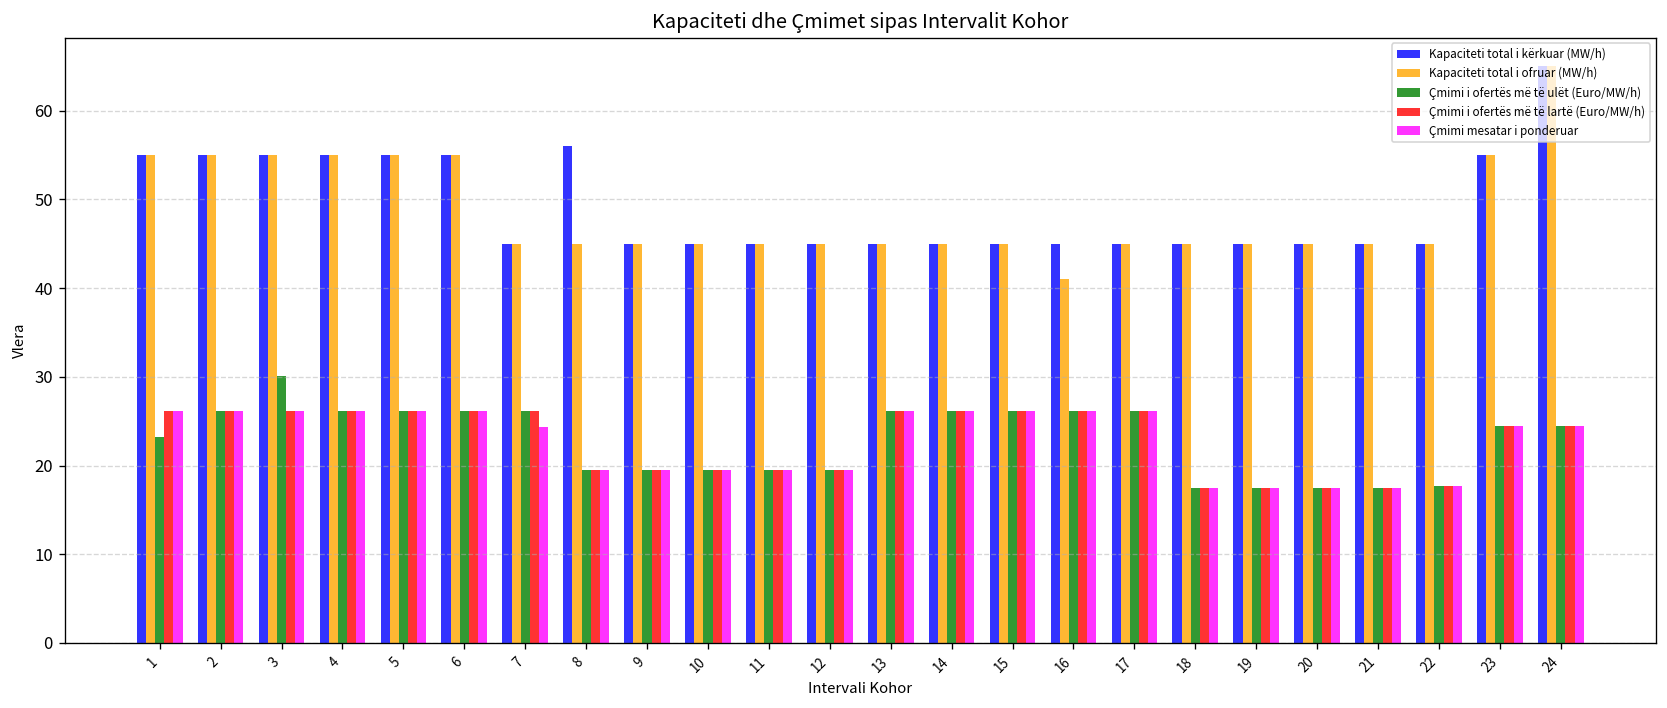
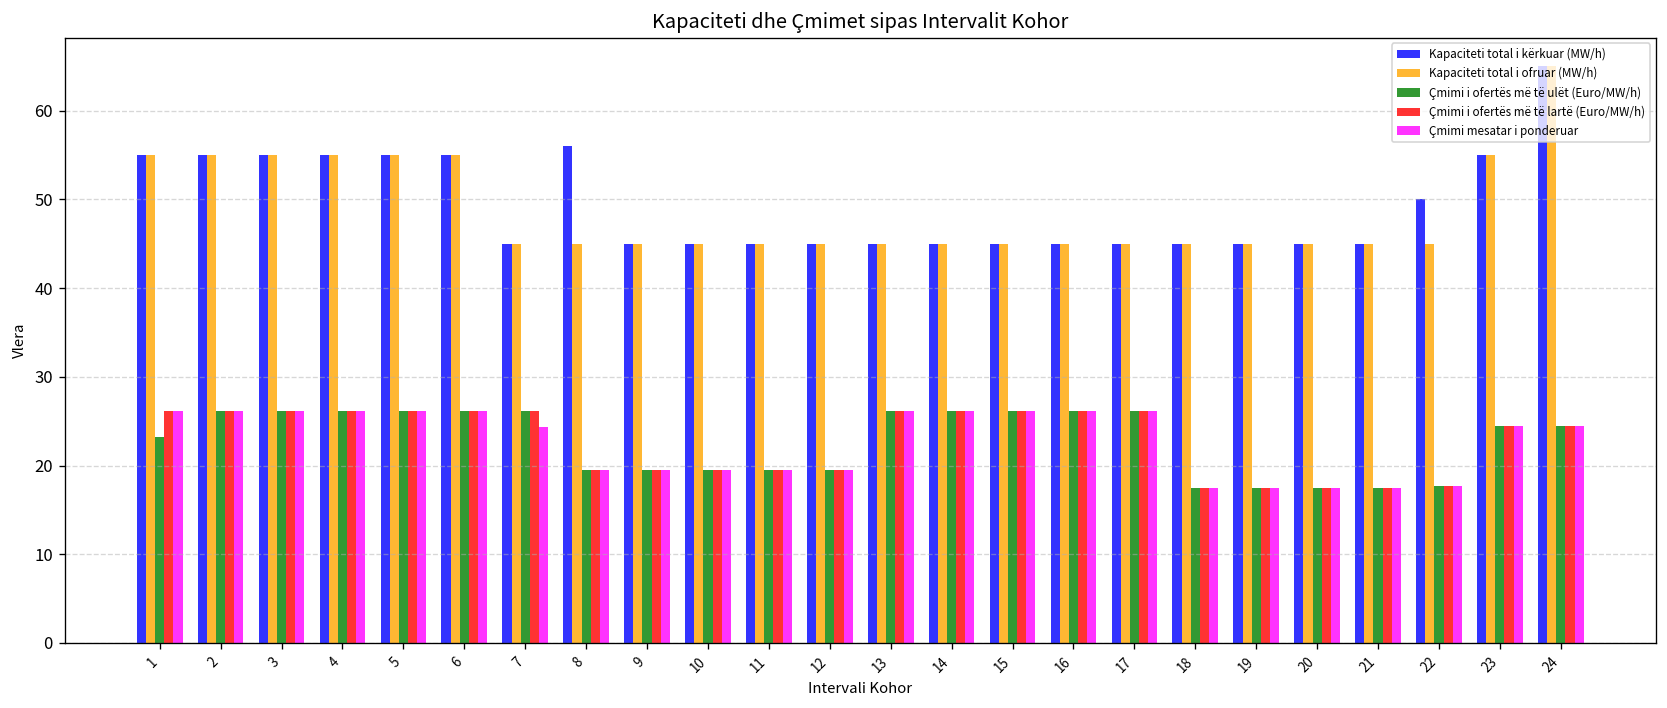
  {
    "Kapaciteti total i kërkuar (MW/h)": {
      "1": 55,
      "2": 55,
      "3": 55,
      "4": 55,
      "5": 55,
      "6": 55,
      "7": 45,
      "8": 56,
      "9": 45,
      "10": 45,
      "11": 45,
      "12": 45,
      "13": 45,
      "14": 45,
      "15": 45,
      "16": 45,
      "17": 45,
      "18": 45,
      "19": 45,
      "20": 45,
      "21": 45,
-     "22": 45,
+     "22": 50,
      "23": 55
    },
    "Kapaciteti total i ofruar (MW/h)": {
      "1": 55,
      "2": 55,
      "3": 55,
      "4": 55,
      "5": 55,
      "6": 55,
      "7": 45,
      "8": 45,
      "9": 45,
      "10": 45,
      "11": 45,
      "12": 45,
      "13": 45,
      "14": 45,
      "15": 45,
-     "16": 41,
+     "16": 45,
      "17": 45,
      "18": 45,
      "19": 45,
      "20": 45,
      "21": 45,
      "22": 45,
      "23": 55
    },
    "Çmimi i ofertës më të ulët (Euro/MW/h)": {
      "1": 23,
      "2": 26,
-     "3": 30,
+     "3": 26,
      "4": 26,
      "5": 26,
      "6": 26,
      "7": 26,
      "8": 20,
      "9": 20,
      "10": 20,
      "11": 20,
      "12": 20,
      "13": 26,
      "14": 26,
      "15": 26,
      "16": 26,
      "17": 26,
      "18": 18,
      "19": 18,
      "20": 18,
      "21": 18,
      "22": 18,
      "23": 25,
      "24": 25
    },
    "Çmimi i ofertës më të lartë (Euro/MW/h)": {
      "1": 26,
      "2": 26,
      "3": 26,
      "4": 26,
      "5": 26,
      "6": 26,
      "7": 26,
      "8": 20,
      "9": 20,
      "10": 20,
      "11": 20,
      "12": 20,
      "13": 26,
      "14": 26,
      "15": 26,
      "16": 26,
      "17": 26,
      "18": 18,
      "19": 18,
      "20": 18,
      "21": 18,
      "22": 18,
      "23": 25,
      "24": 25
    },
    "Çmimi mesatar i ponderuar": {
      "1": 26,
      "2": 26,
      "3": 26,
      "4": 26,
      "5": 26,
      "6": 26,
      "7": 24,
      "8": 20,
      "9": 20,
      "10": 20,
      "11": 20,
      "12": 20,
      "13": 26,
      "14": 26,
      "15": 26,
      "16": 26,
      "17": 26,
      "18": 18,
      "19": 18,
      "20": 18,
      "21": 18,
      "22": 18,
      "23": 25,
      "24": 25
    }
  }
